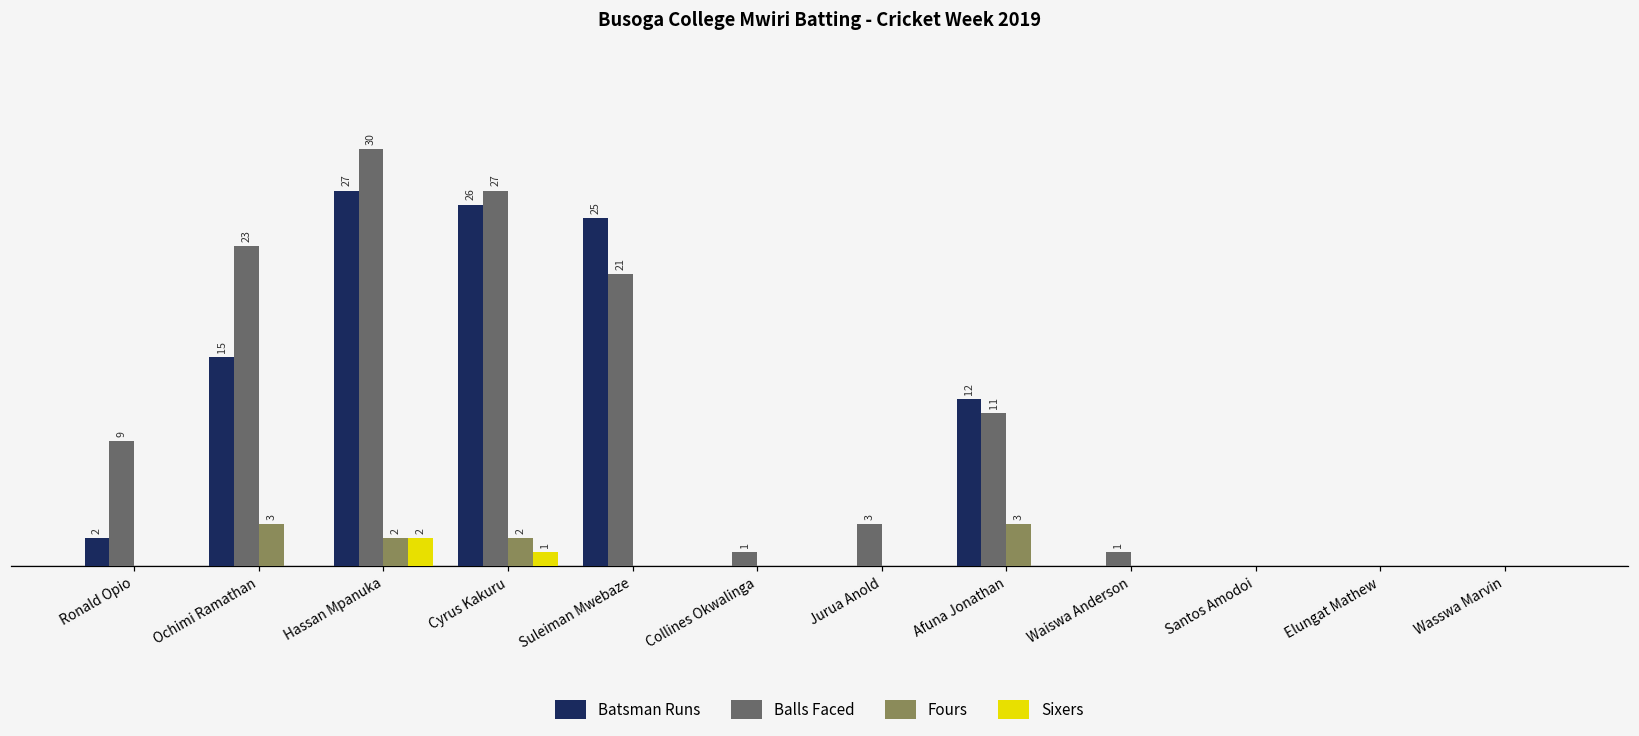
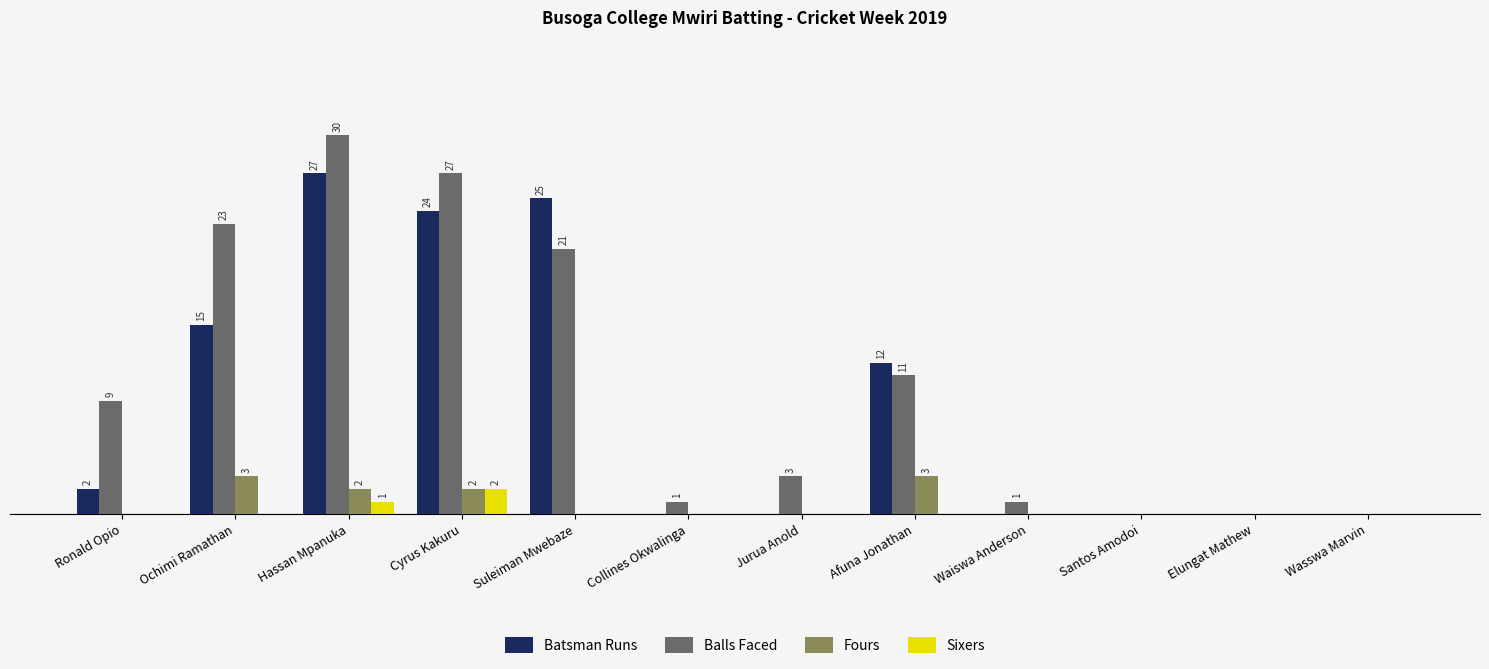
  {
    "Batsman Runs": {
      "Ronald Opio": 2,
      "Ochimi Ramathan": 15,
      "Hassan Mpanuka": 27,
-     "Cyrus Kakuru": 26,
+     "Cyrus Kakuru": 24,
      "Suleiman Mwebaze": 25,
      "Afuna Jonathan": 12
    },
    "Sixers": {
-     "Hassan Mpanuka": 2,
-     "Cyrus Kakuru": 1
+     "Hassan Mpanuka": 1,
+     "Cyrus Kakuru": 2
    }
  }
